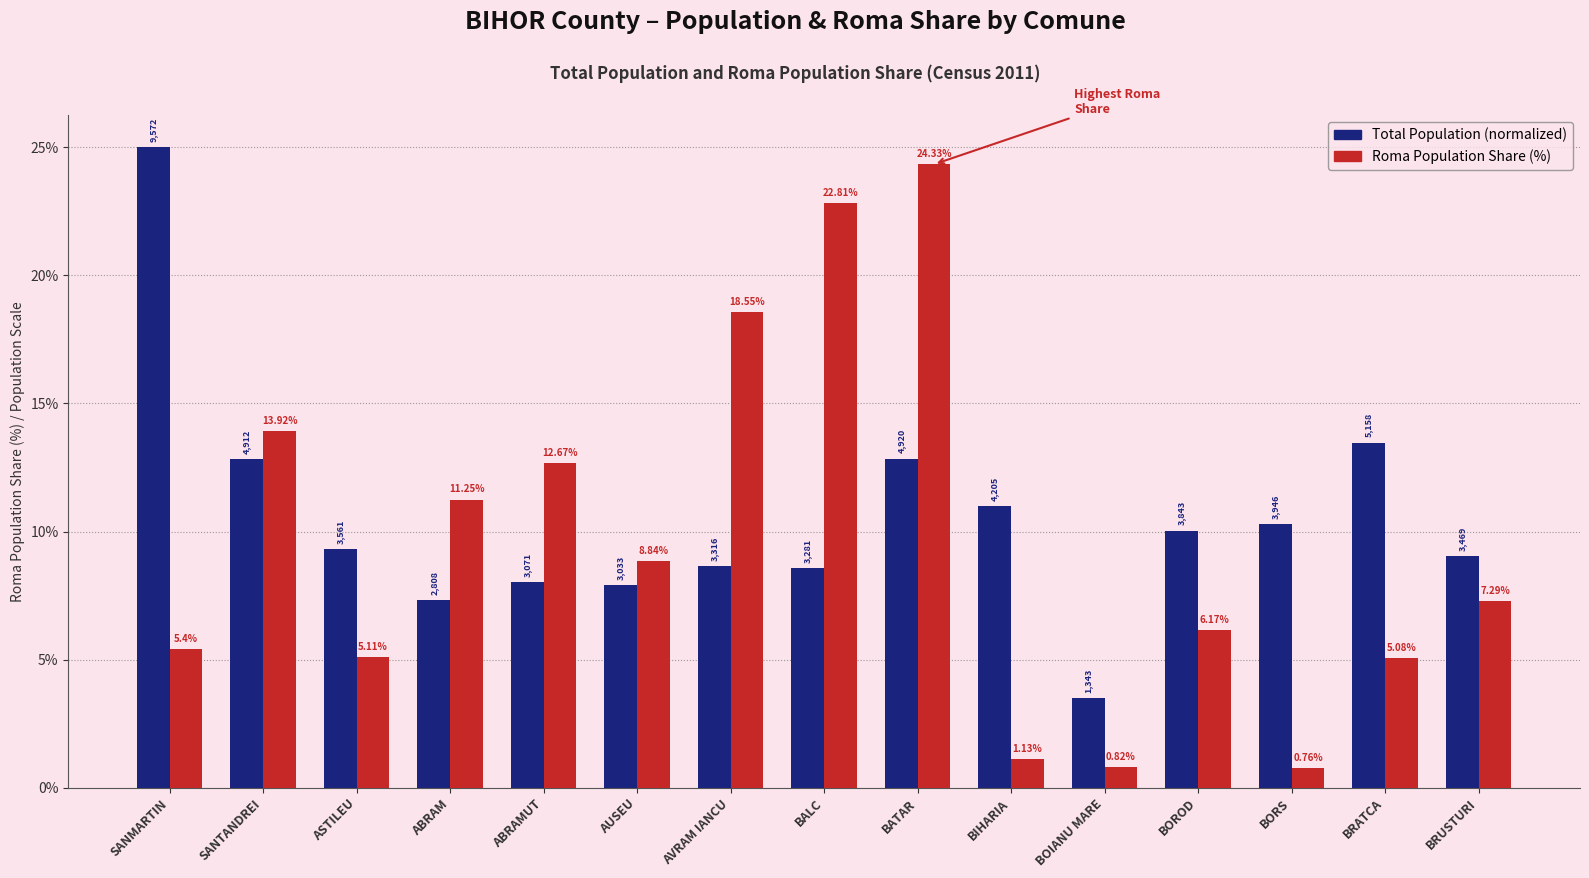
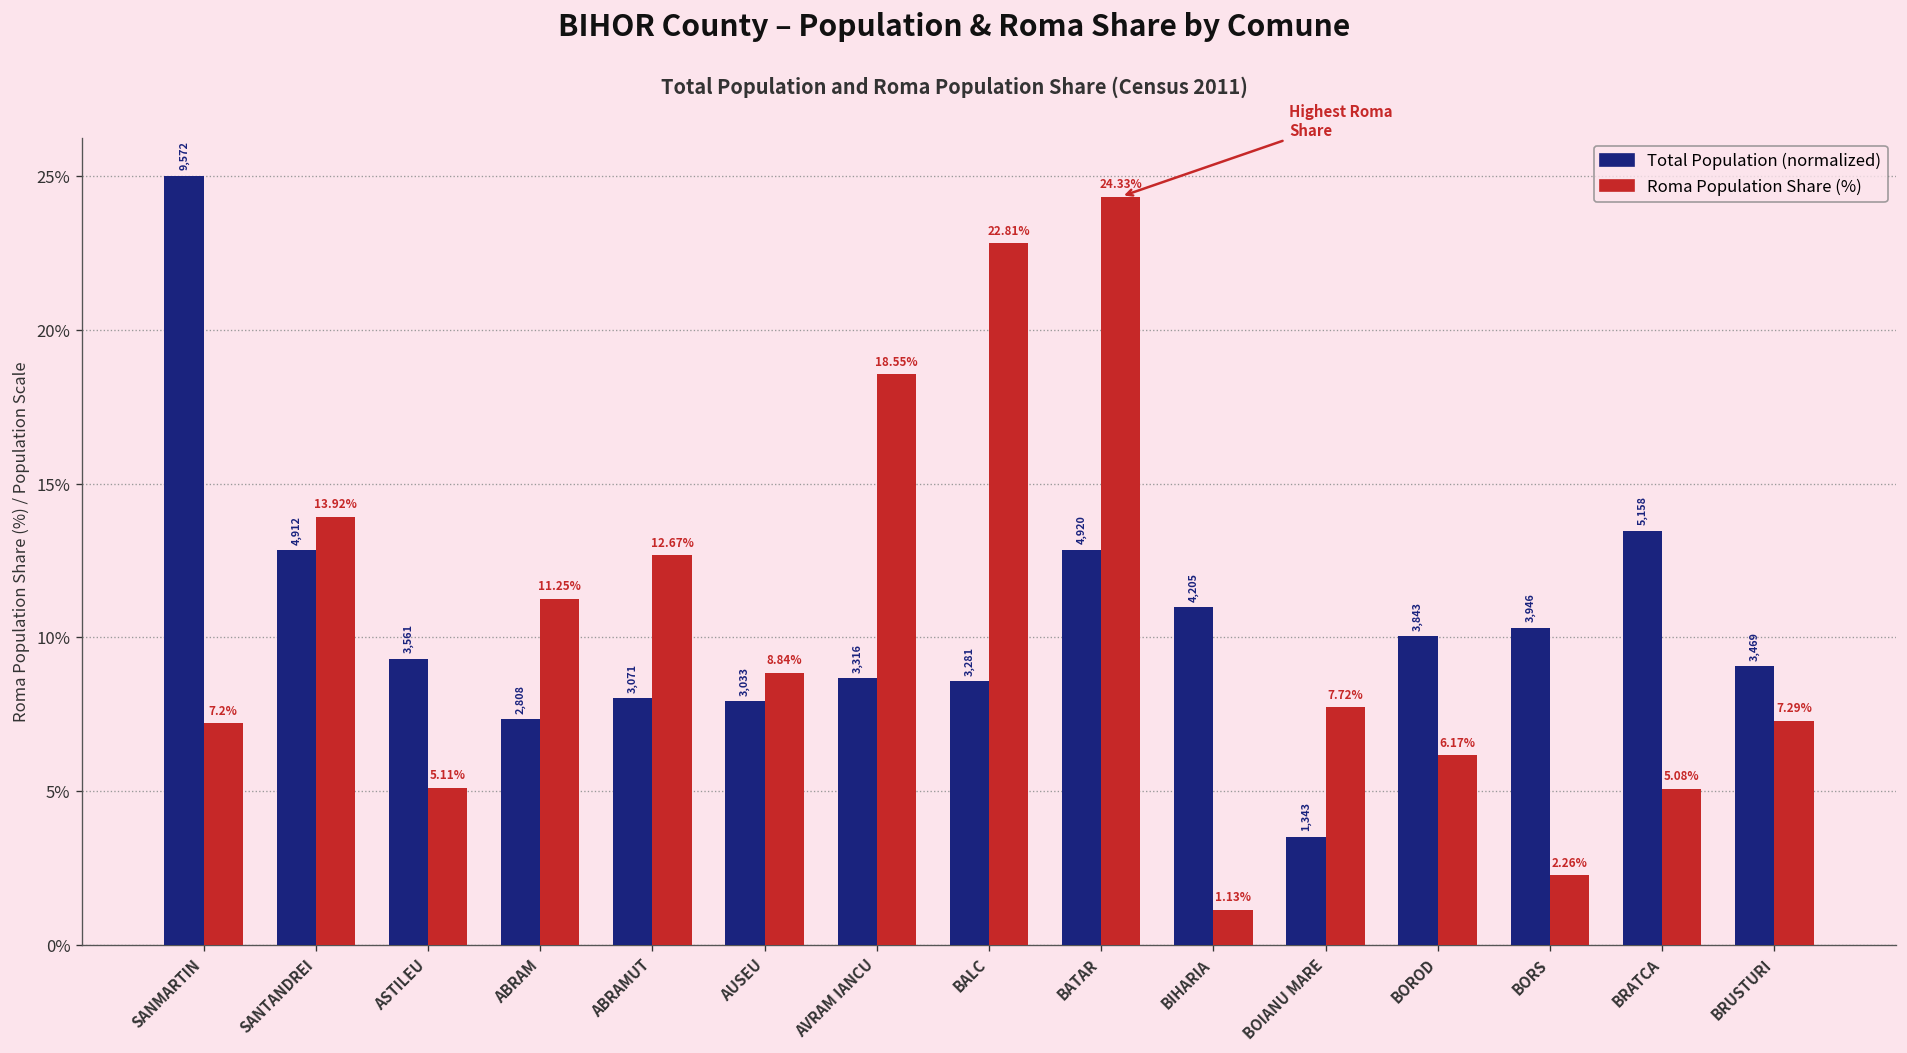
  {
    "Roma Population Share (%)": {
-     "SANMARTIN": "5.4%",
+     "SANMARTIN": "7.2%",
      "SANTANDREI": "13.92%",
      "ASTILEU": "5.11%",
      "ABRAM": "11.25%",
      "ABRAMUT": "12.67%",
      "AUSEU": "8.84%",
      "AVRAM IANCU": "18.55%",
      "BALC": "22.81%",
      "BIHARIA": "1.13%",
-     "BOIANU MARE": "0.82%",
+     "BOIANU MARE": "7.72%",
      "BOROD": "6.17%",
-     "BORS": "0.76%",
+     "BORS": "2.26%",
      "BRATCA": "5.08%",
      "BRUSTURI": "7.29%"
    }
  }
